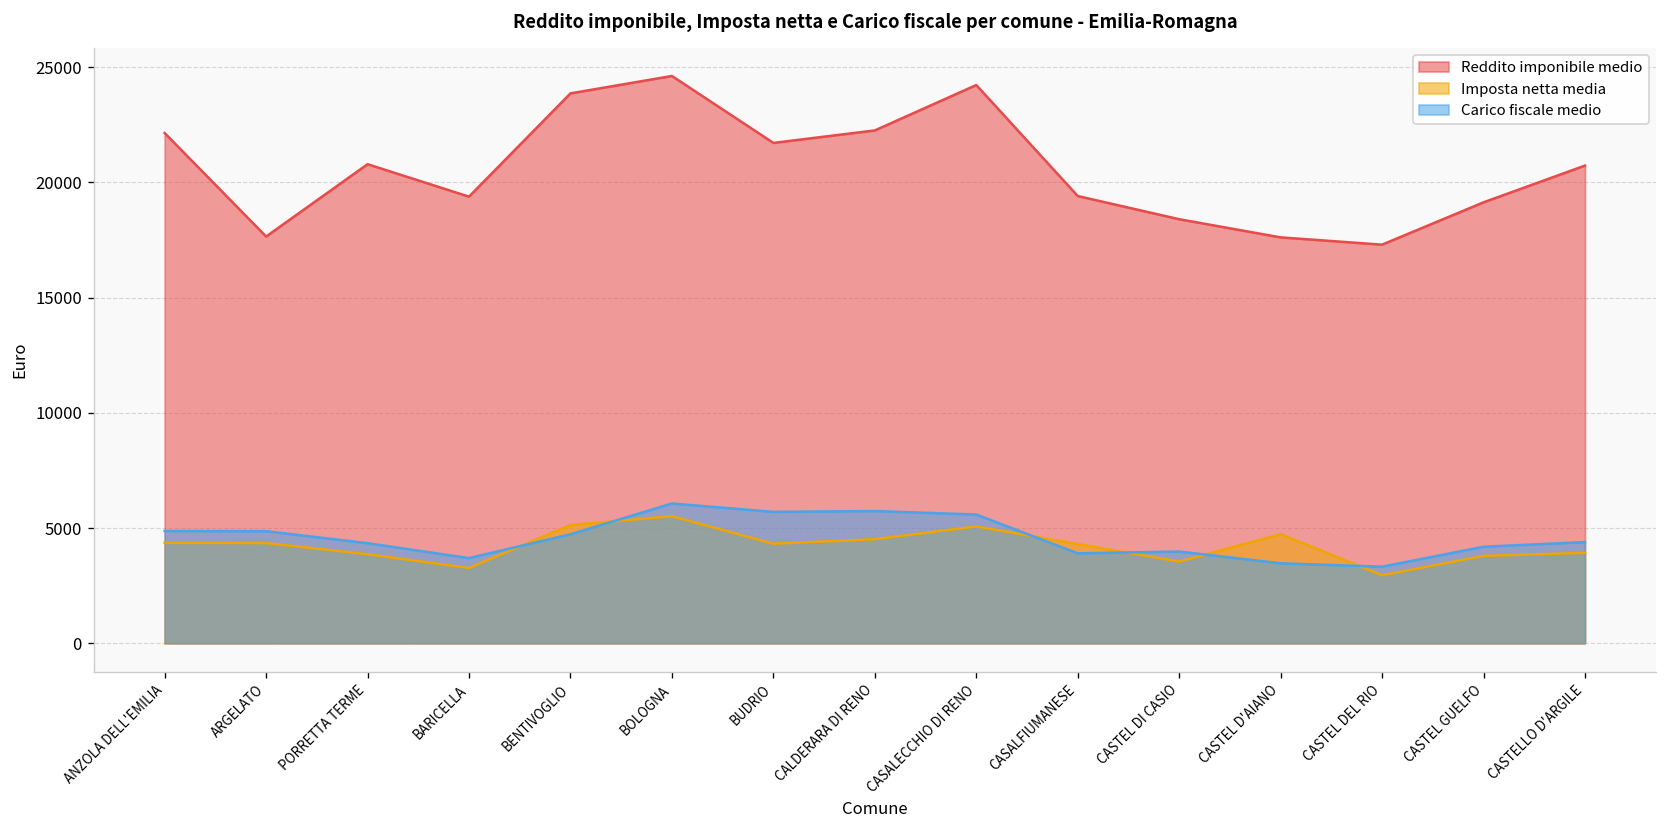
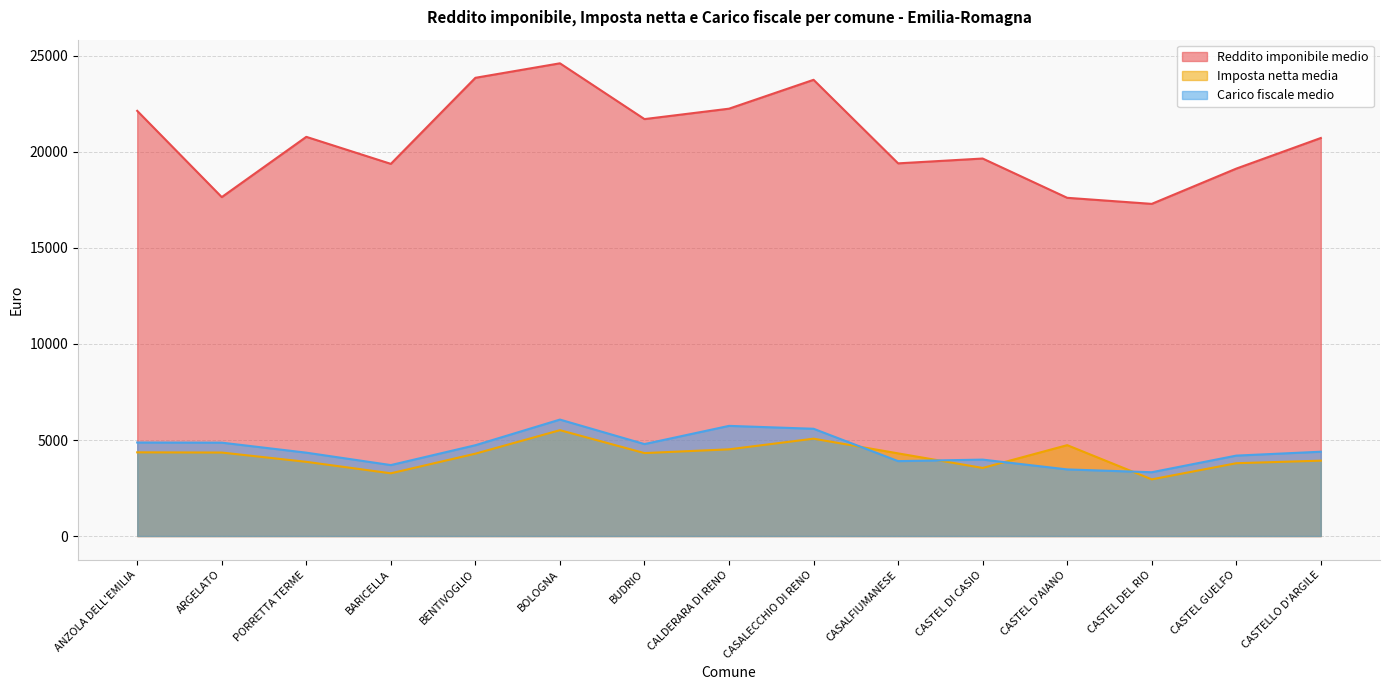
  {
    "Reddito imponibile medio": {
      "ANZOLA DELL'EMILIA": 22100,
      "ARGELATO": 17600,
      "PORRETTA TERME": 20800,
      "BARICELLA": 19400,
      "BENTIVOGLIO": 23900,
      "BOLOGNA": 24600,
      "BUDRIO": 21700,
      "CALDERARA DI RENO": 22300,
-     "CASALECCHIO DI RENO": 24200,
+     "CASALECCHIO DI RENO": 23800,
      "CASALFIUMANESE": 19400,
-     "CASTEL DI CASIO": 18400,
+     "CASTEL DI CASIO": 19700,
      "CASTEL D'AIANO": 17600,
      "CASTEL DEL RIO": 17300,
      "CASTEL GUELFO": 19100,
      "CASTELLO D'ARGILE": 20700
    },
    "Imposta netta media": {
      "ANZOLA DELL'EMILIA": 4400,
      "ARGELATO": 4300,
      "PORRETTA TERME": 3900,
      "BARICELLA": 3300,
-     "BENTIVOGLIO": 5100,
+     "BENTIVOGLIO": 4300,
      "BOLOGNA": 5500,
      "BUDRIO": 4300,
      "CALDERARA DI RENO": 4500,
      "CASALECCHIO DI RENO": 5100,
      "CASALFIUMANESE": 4300,
      "CASTEL DI CASIO": 3500,
      "CASTEL D'AIANO": 4700,
      "CASTEL DEL RIO": 3000,
      "CASTEL GUELFO": 3800,
      "CASTELLO D'ARGILE": 3900
    },
    "Carico fiscale medio": {
      "ANZOLA DELL'EMILIA": 4900,
      "ARGELATO": 4900,
      "PORRETTA TERME": 4300,
      "BARICELLA": 3700,
      "BENTIVOGLIO": 4700,
      "BOLOGNA": 6100,
-     "BUDRIO": 5700,
+     "BUDRIO": 4800,
      "CALDERARA DI RENO": 5700,
      "CASALECCHIO DI RENO": 5600,
      "CASALFIUMANESE": 3900,
      "CASTEL DI CASIO": 4000,
      "CASTEL D'AIANO": 3500,
      "CASTEL DEL RIO": 3300,
      "CASTEL GUELFO": 4200,
      "CASTELLO D'ARGILE": 4400
    }
  }
